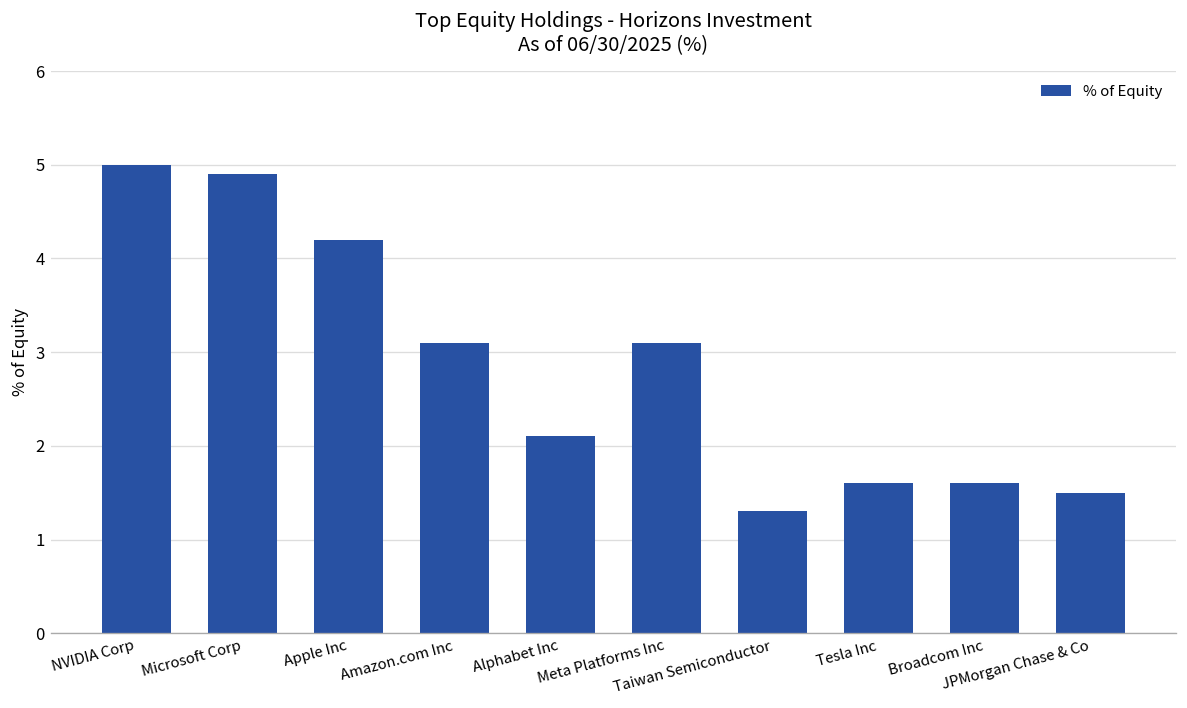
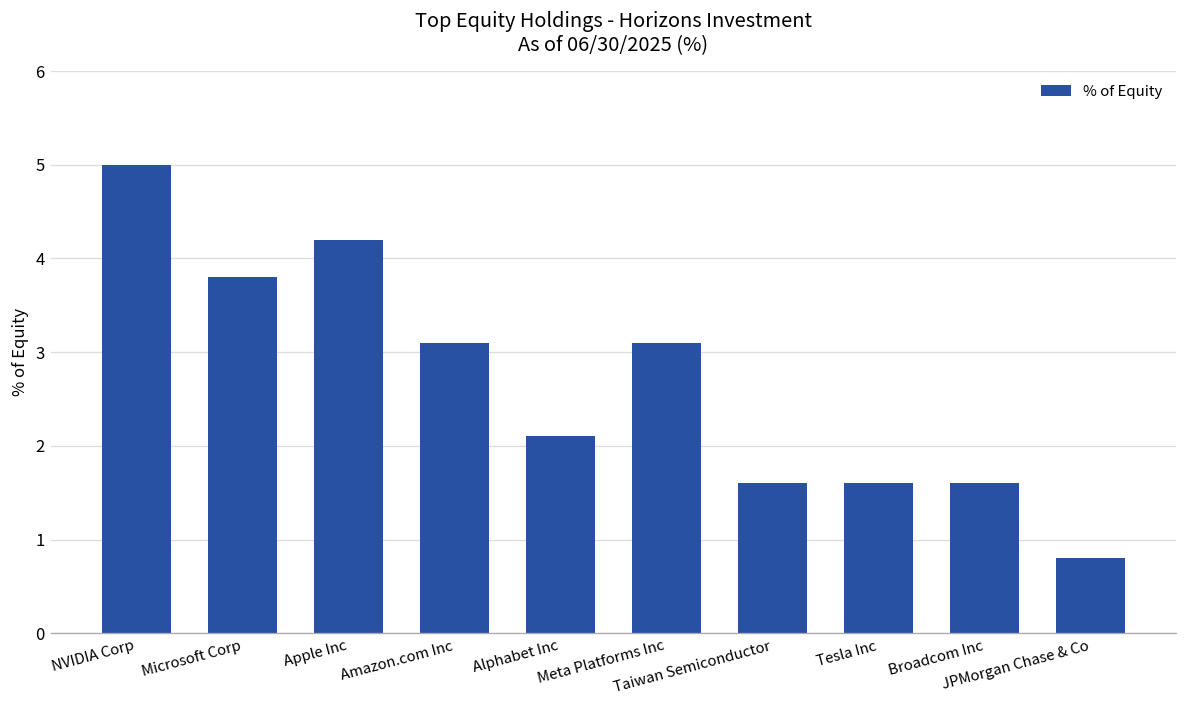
  {
    "NVIDIA Corp": 5.0,
-   "Microsoft Corp": 4.9,
+   "Microsoft Corp": 3.8,
    "Apple Inc": 4.2,
    "Amazon.com Inc": 3.1,
    "Alphabet Inc": 2.1,
    "Meta Platforms Inc": 3.1,
-   "Taiwan Semiconductor": 1.3,
+   "Taiwan Semiconductor": 1.6,
    "Tesla Inc": 1.6,
    "Broadcom Inc": 1.6,
-   "JPMorgan Chase & Co": 1.5
+   "JPMorgan Chase & Co": 0.8
  }
